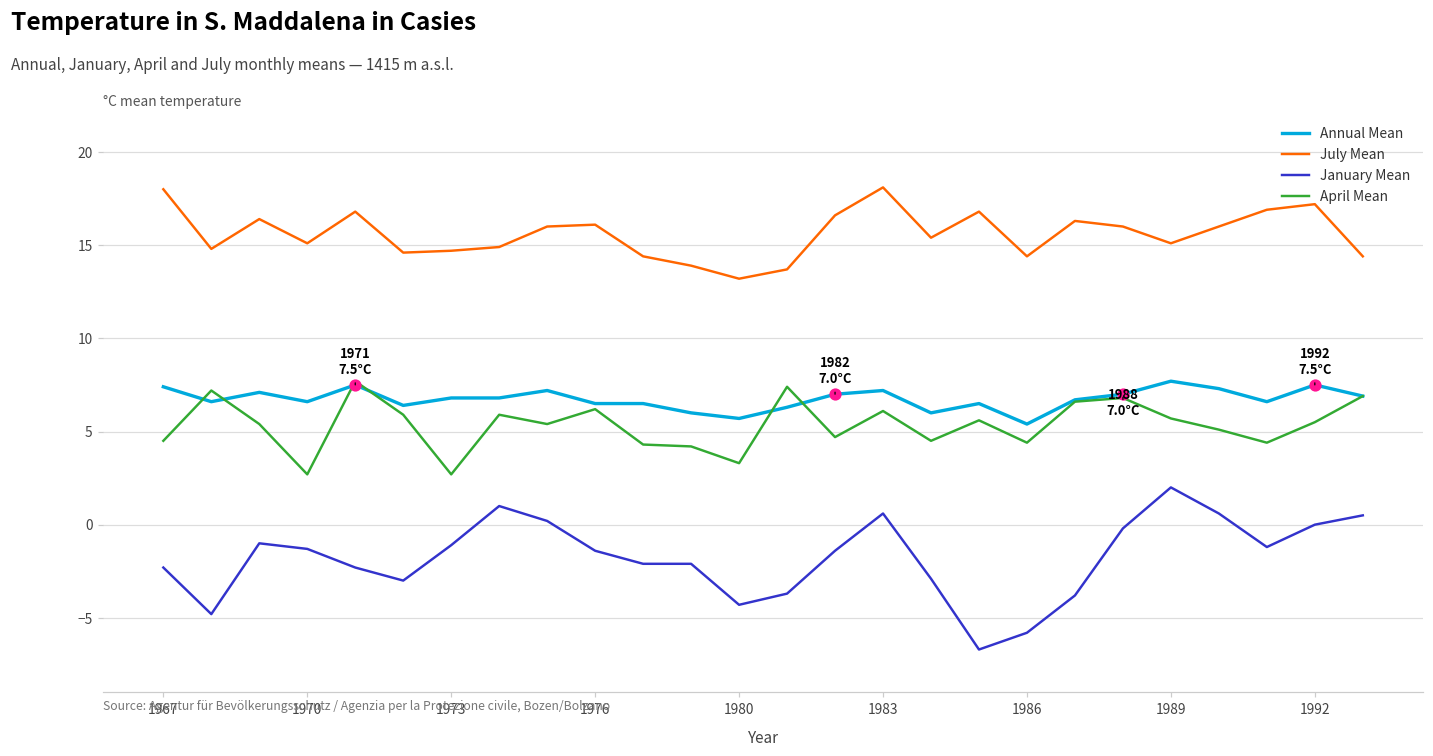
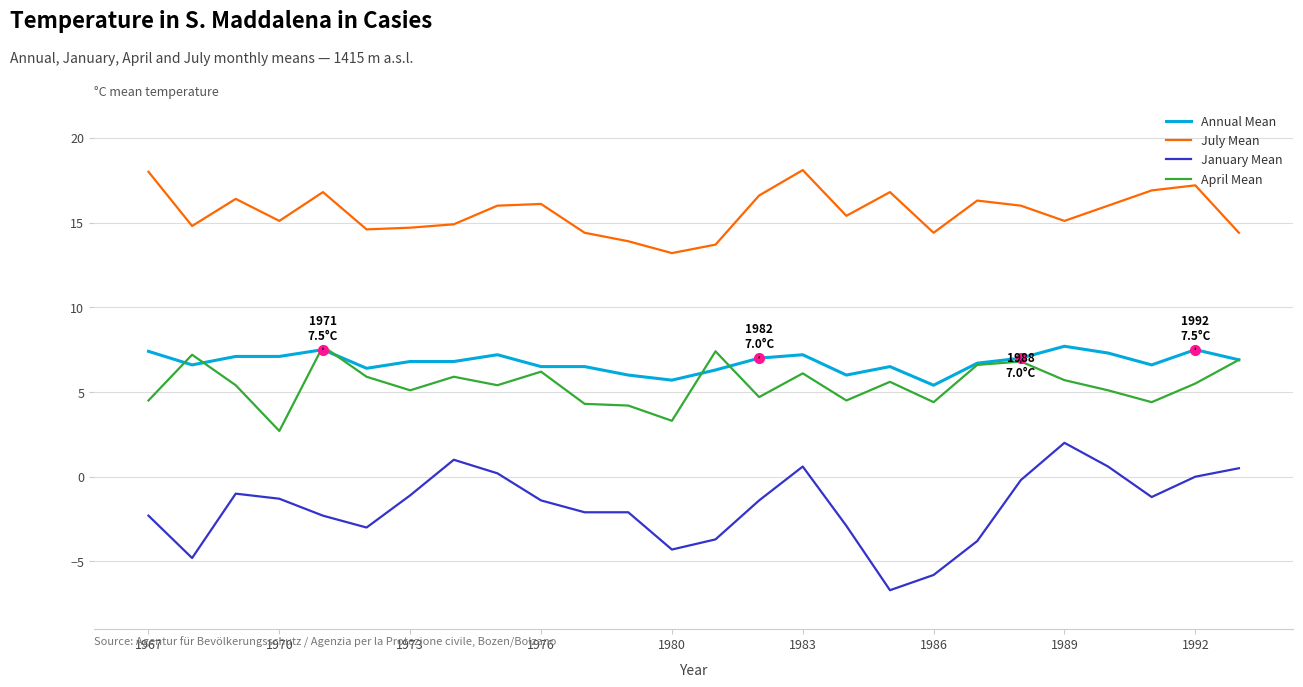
  {
    "Annual Mean": {
      "1967": 7.4,
-     "1970": 6.6,
+     "1970": 7.1,
      "1973": 6.8,
      "1976": 6.5,
      "1980": 5.7,
      "1983": 7.2,
      "1986": 5.4,
      "1989": 7.7
    },
    "July Mean": {
      "1967": 18.0,
      "1970": 15.1,
      "1973": 14.7,
      "1976": 16.1,
      "1980": 13.2,
      "1983": 18.1,
      "1986": 14.4,
      "1989": 15.1,
      "1992": 17.2
    },
    "January Mean": {
      "1967": -2.3,
      "1970": -1.3,
      "1973": -1.1,
      "1976": -1.4,
      "1980": -4.3,
      "1983": 0.6,
      "1986": -5.8,
      "1989": 2.0,
      "1992": 0.0
    },
    "April Mean": {
      "1967": 4.5,
      "1970": 2.7,
-     "1973": 2.7,
+     "1973": 5.1,
      "1976": 6.2,
      "1980": 3.3,
      "1983": 6.1,
      "1986": 4.4,
      "1989": 5.7,
      "1992": 5.5
    }
  }
